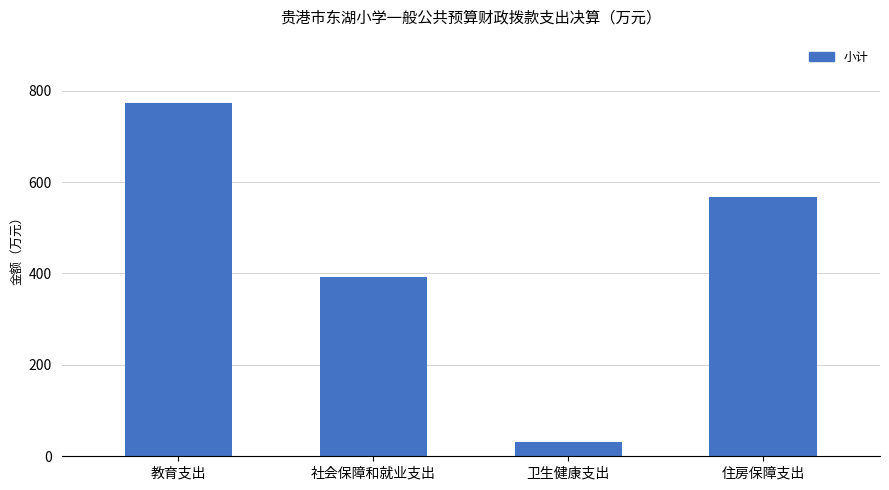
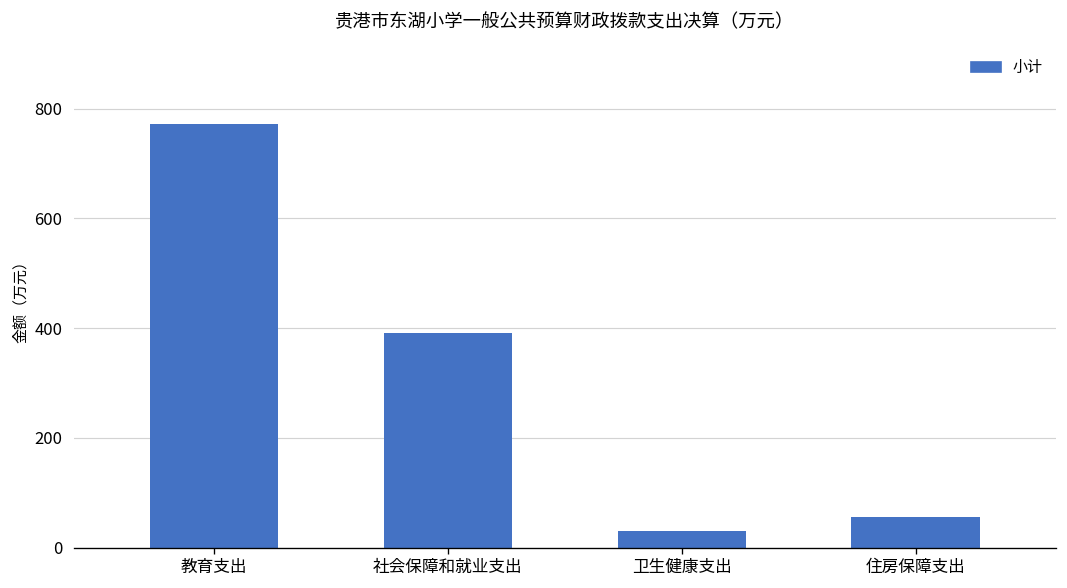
  {
    "教育支出": 770,
    "社会保障和就业支出": 390,
    "卫生健康支出": 30,
-   "住房保障支出": 570
+   "住房保障支出": 60
  }
